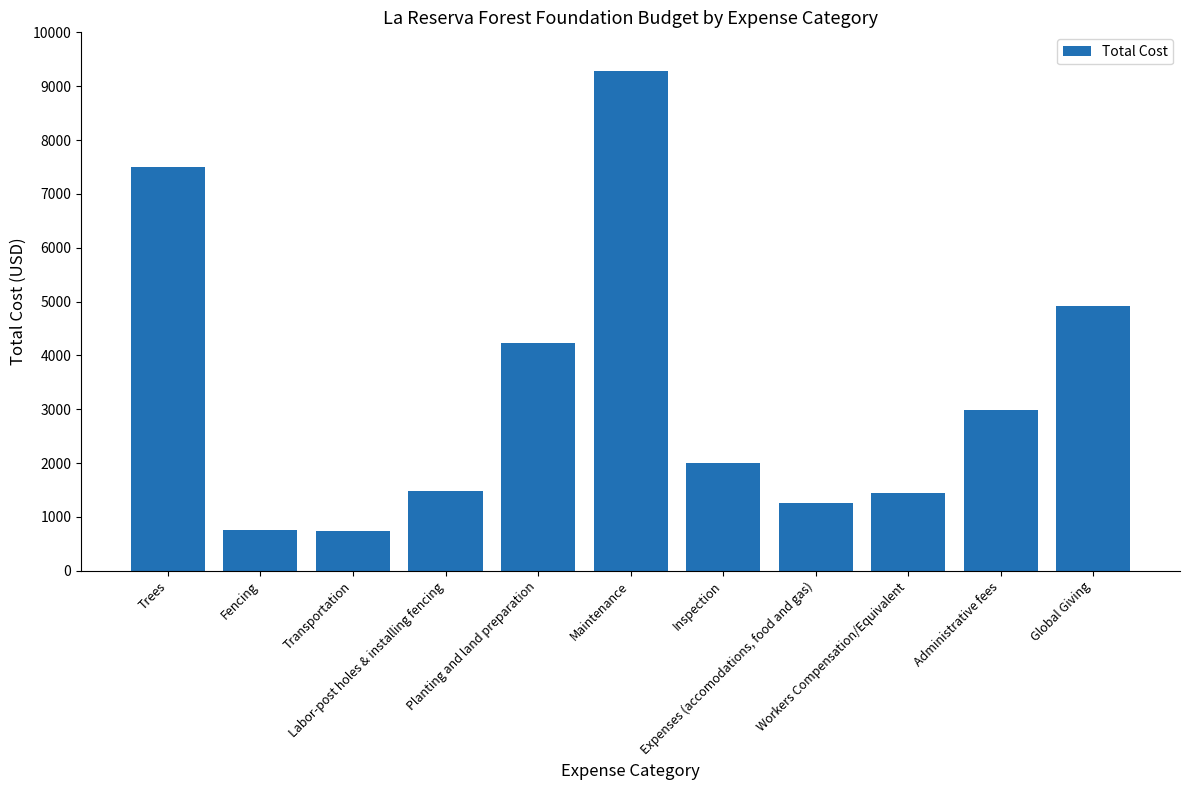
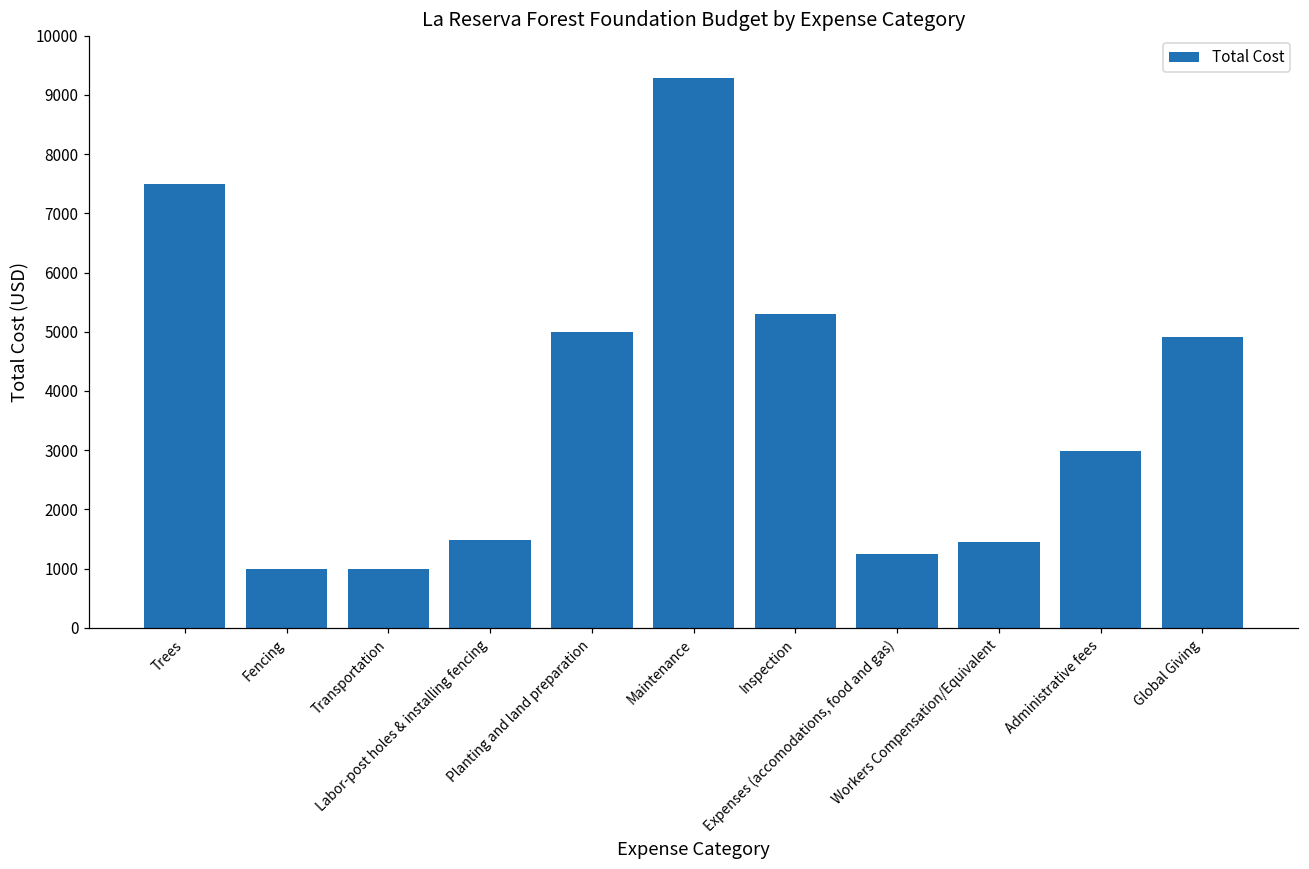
  {
    "Trees": 7500,
-   "Fencing": 800,
-   "Transportation": 700,
+   "Fencing": 1000,
+   "Transportation": 1000,
    "Labor-post holes & installing fencing": 1500,
-   "Planting and land preparation": 4200,
+   "Planting and land preparation": 5000,
    "Maintenance": 9300,
-   "Inspection": 2000,
+   "Inspection": 5300,
    "Expenses (accomodations, food and gas)": 1300,
    "Workers Compensation/Equivalent": 1500,
    "Administrative fees": 3000,
    "Global Giving": 4900
  }
